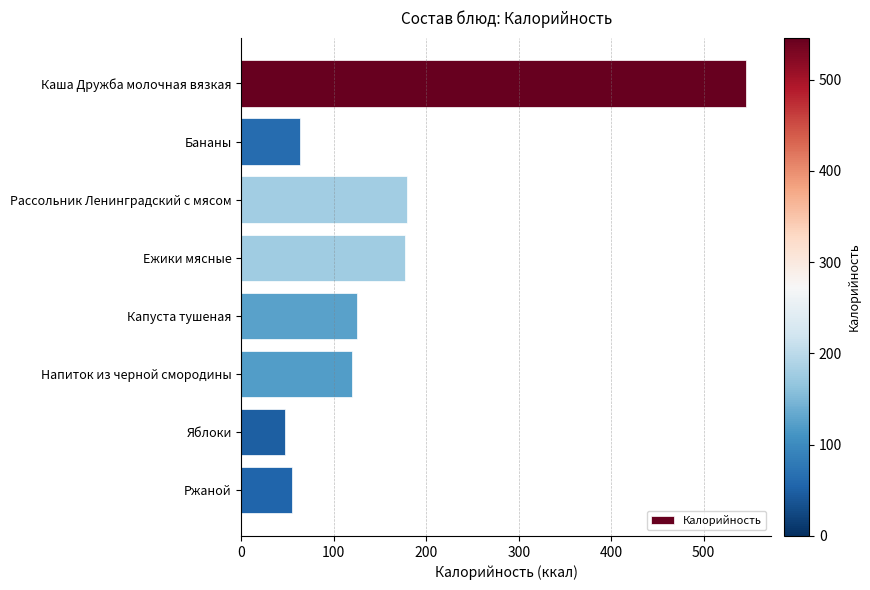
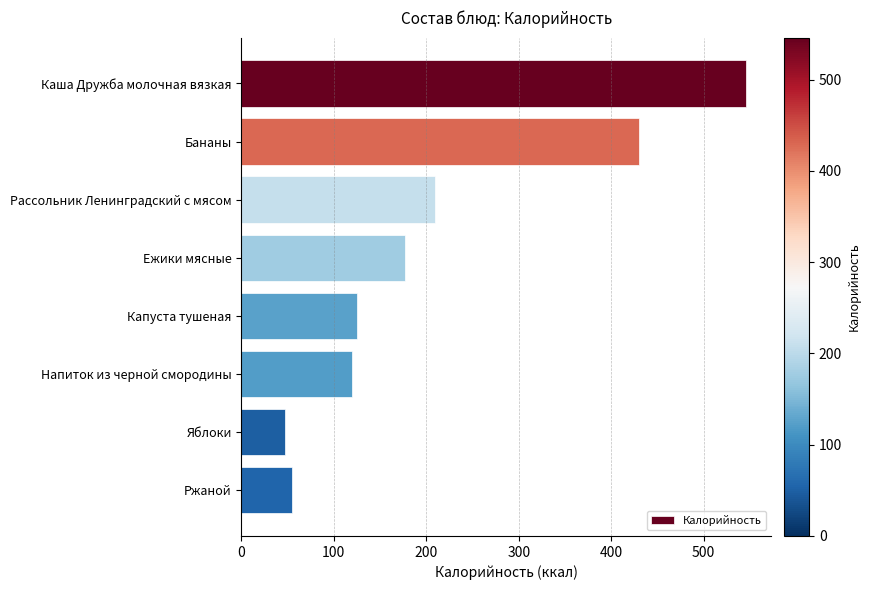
  {
    "Каша Дружба молочная вязкая": 550,
-   "Бананы": 60,
-   "Рассольник Ленинградский с мясом": 180,
+   "Бананы": 430,
+   "Рассольник Ленинградский с мясом": 210,
    "Ежики мясные": 180,
    "Капуста тушеная": 130,
    "Напиток из черной смородины": 120,
    "Яблоки": 50,
    "Ржаной": 50
  }
